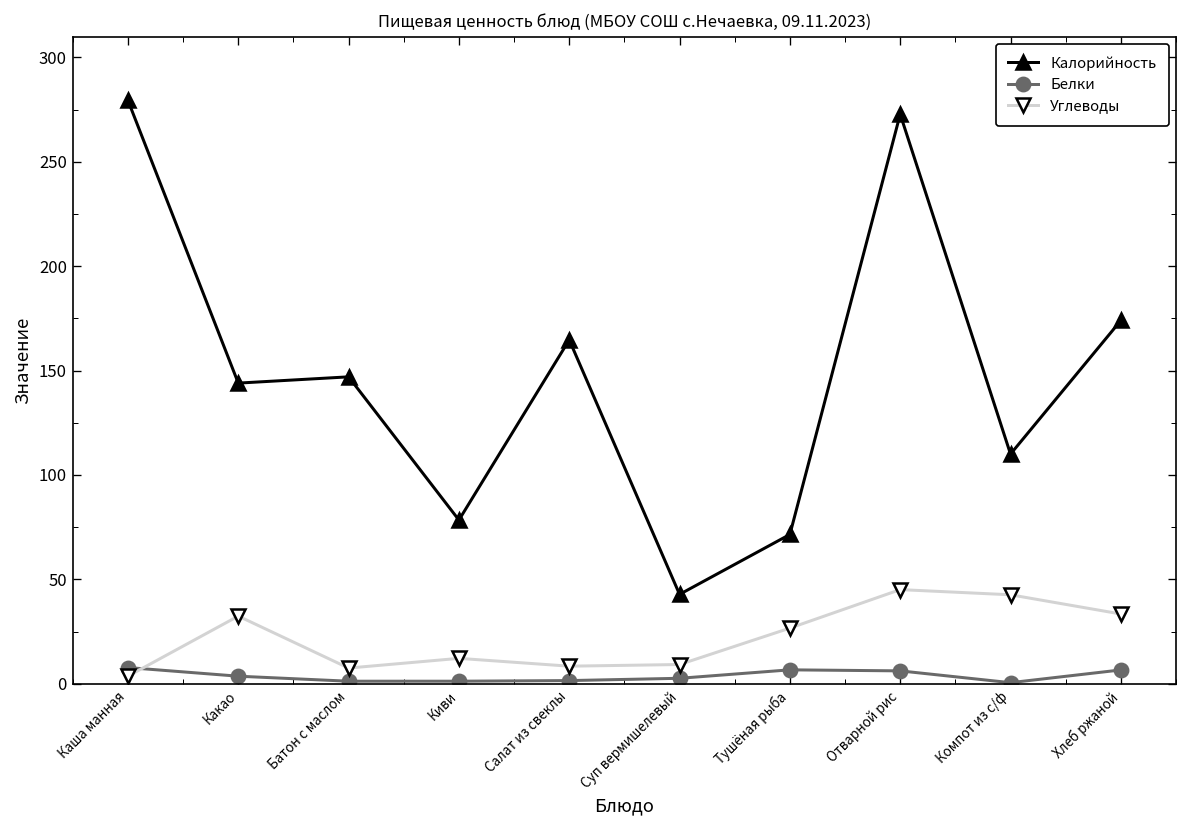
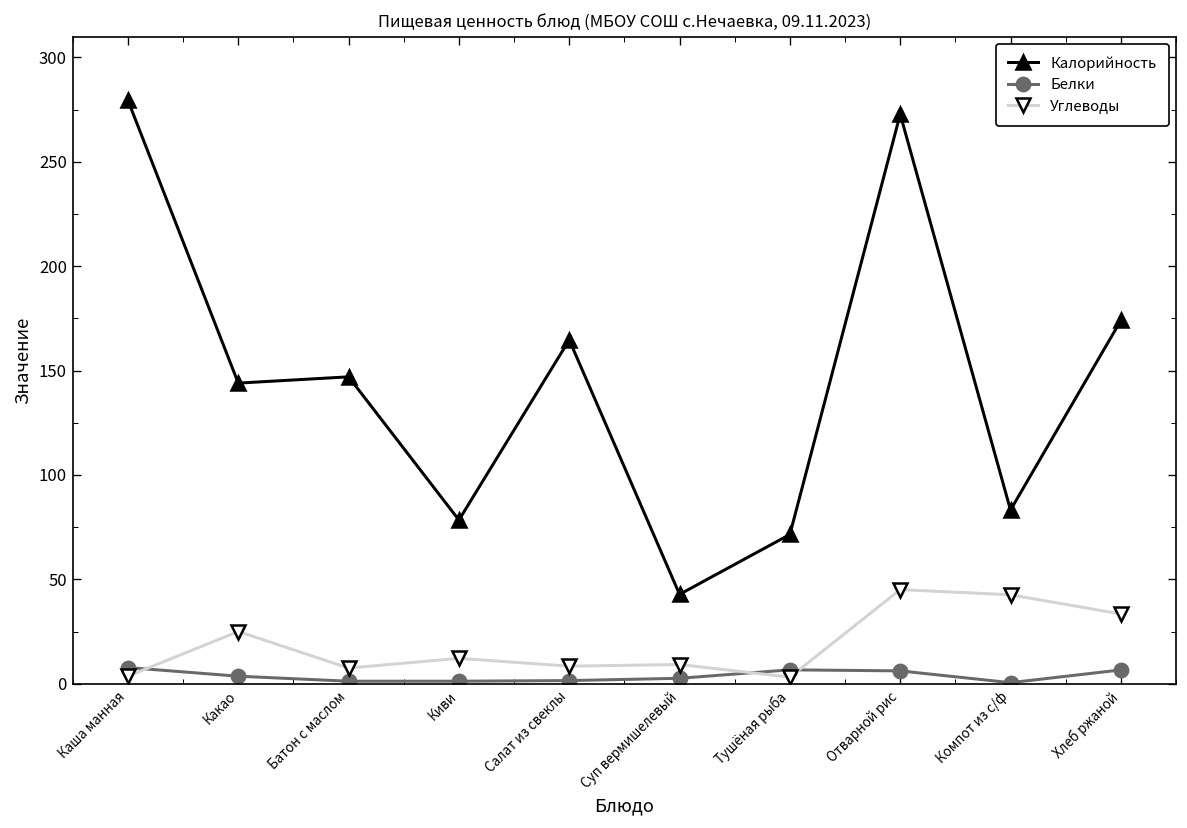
  {
    "Калорийность": {
      "Каша манная": 279,
      "Какао": 144,
      "Батон с маслом": 147,
      "Киви": 78,
      "Салат из свеклы": 165,
      "Суп вермишелевый": 43,
      "Тушёная рыба": 72,
      "Отварной рис": 273,
-     "Компот из с/ф": 110,
+     "Компот из с/ф": 83,
      "Хлеб ржаной": 174
    },
    "Белки": {
      "Каша манная": 8,
      "Какао": 4,
      "Батон с маслом": 1,
      "Киви": 1,
      "Салат из свеклы": 2,
      "Суп вермишелевый": 3,
      "Тушёная рыба": 7,
      "Отварной рис": 6,
      "Компот из с/ф": 1,
      "Хлеб ржаной": 7
    },
    "Углеводы": {
      "Каша манная": 4,
-     "Какао": 32,
+     "Какао": 25,
      "Батон с маслом": 8,
      "Киви": 12,
      "Салат из свеклы": 8,
      "Суп вермишелевый": 9,
-     "Тушёная рыба": 27,
+     "Тушёная рыба": 3,
      "Отварной рис": 45,
      "Компот из с/ф": 43,
      "Хлеб ржаной": 33
    }
  }
